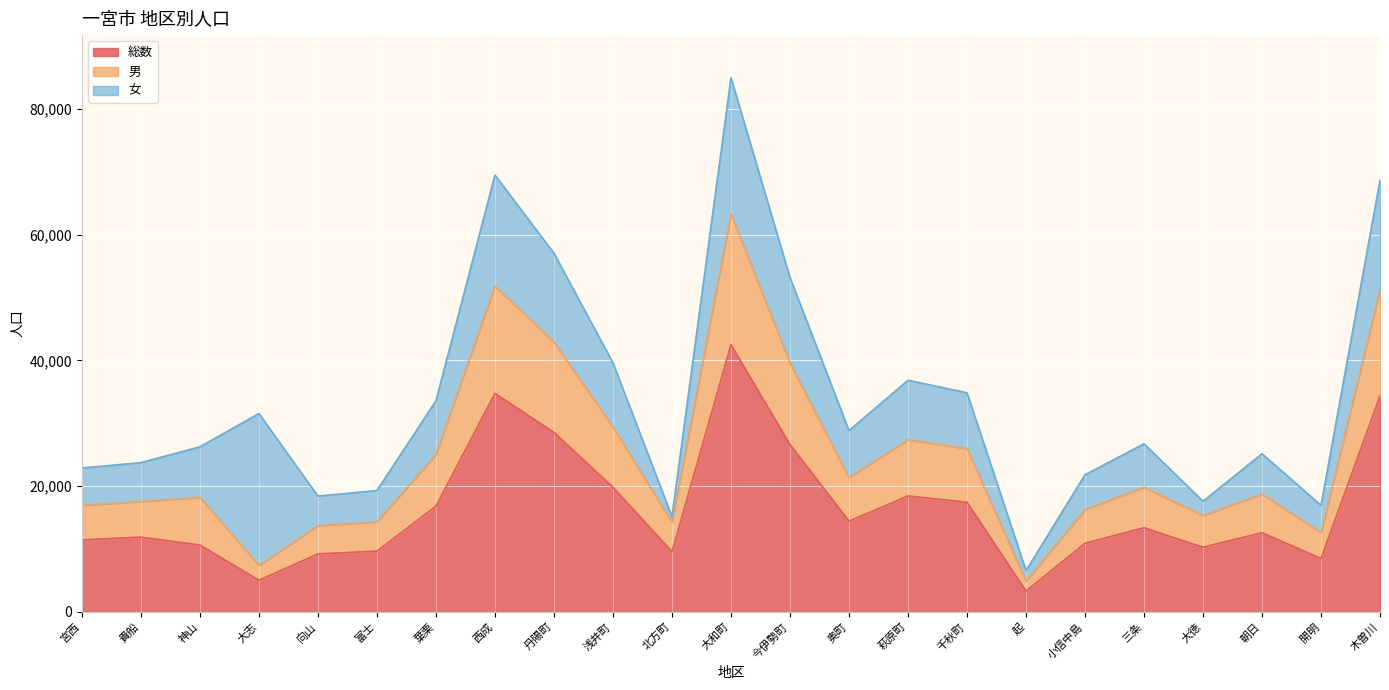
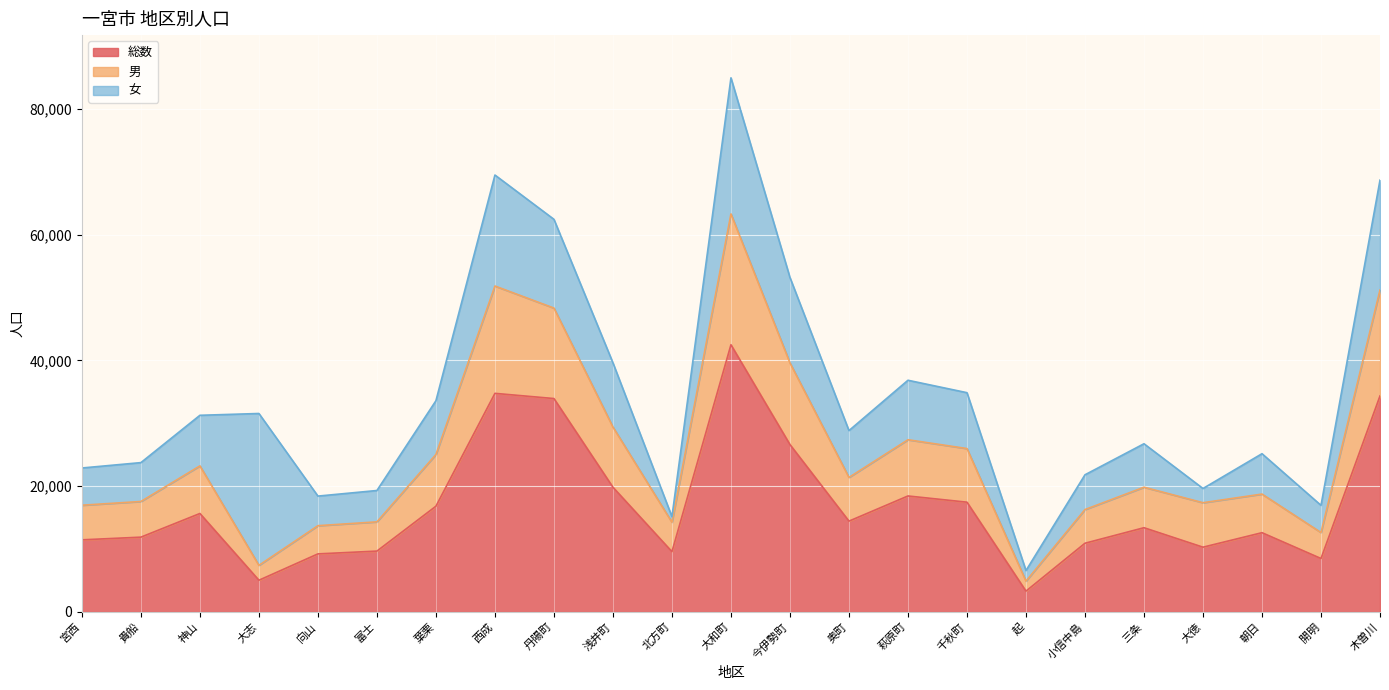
  {
    "総数": {
      "宮西": "11,000",
      "貴船": "12,000",
-     "神山": "11,000",
+     "神山": "16,000",
      "大志": "5,000",
      "向山": "9,000",
      "富士": "10,000",
      "葉栗": "17,000",
      "西成": "35,000",
-     "丹陽町": "29,000",
+     "丹陽町": "34,000",
      "浅井町": "20,000",
      "北方町": "10,000",
      "大和町": "42,000",
      "今伊勢町": "27,000",
      "奥町": "14,000",
      "萩原町": "18,000",
      "千秋町": "17,000",
      "起": "3,000",
      "小信中島": "11,000",
      "三条": "13,000",
      "大徳": "10,000",
      "朝日": "13,000",
      "開明": "8,000",
      "木曽川": "34,000"
    },
    "男": {
      "宮西": "6,000",
      "貴船": "6,000",
      "神山": "8,000",
      "大志": "2,000",
      "向山": "4,000",
      "富士": "5,000",
      "葉栗": "8,000",
      "西成": "17,000",
      "丹陽町": "14,000",
      "浅井町": "10,000",
      "北方町": "5,000",
      "大和町": "21,000",
      "今伊勢町": "13,000",
      "奥町": "7,000",
      "萩原町": "9,000",
      "千秋町": "9,000",
      "起": "2,000",
      "小信中島": "5,000",
      "三条": "6,000",
-     "大徳": "5,000",
+     "大徳": "7,000",
      "朝日": "6,000",
      "開明": "4,000",
      "木曽川": "17,000"
    },
    "女": {
      "宮西": "6,000",
      "貴船": "6,000",
      "神山": "8,000",
      "大志": "24,000",
      "向山": "5,000",
      "富士": "5,000",
      "葉栗": "9,000",
      "西成": "18,000",
      "丹陽町": "14,000",
      "浅井町": "10,000",
      "北方町": "1,000",
      "大和町": "22,000",
      "今伊勢町": "14,000",
      "奥町": "7,000",
      "萩原町": "9,000",
      "千秋町": "9,000",
      "起": "2,000",
      "小信中島": "6,000",
      "三条": "7,000",
      "大徳": "2,000",
      "朝日": "6,000",
      "開明": "4,000",
      "木曽川": "17,000"
    }
  }
